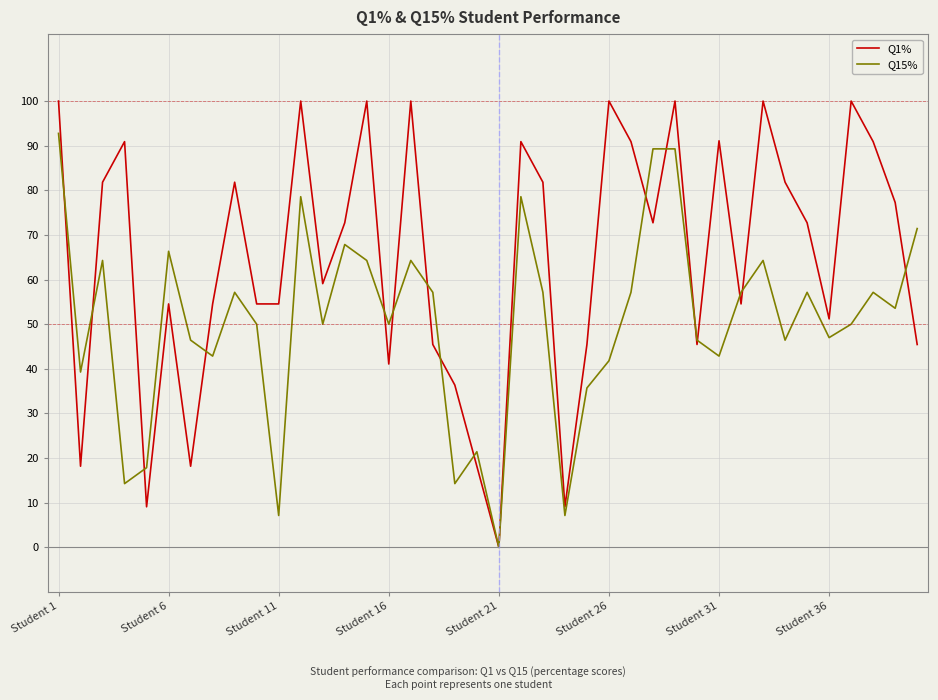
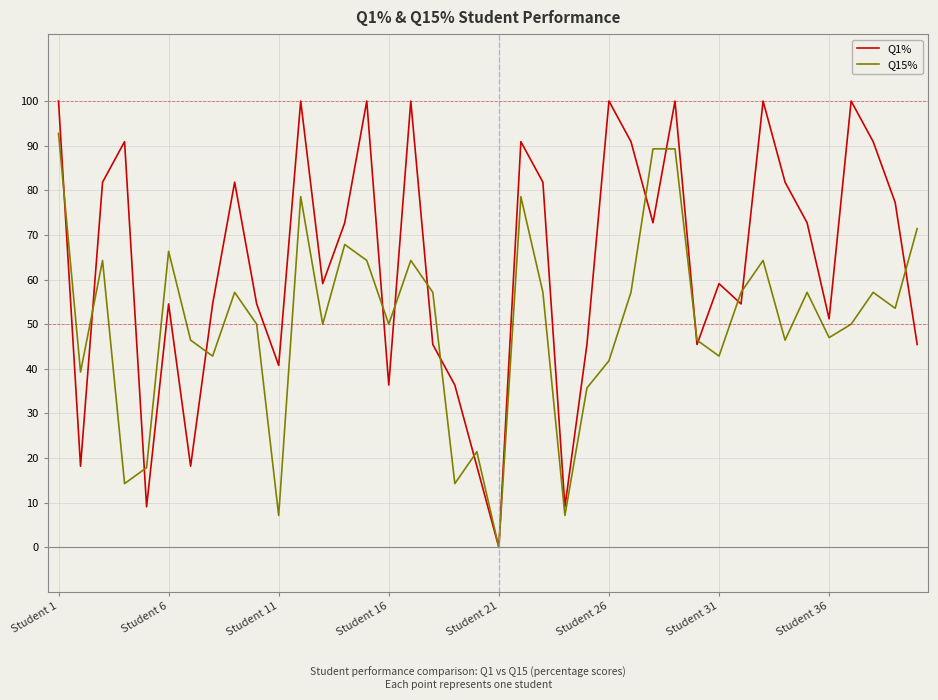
  {
    "Q1%": {
      "Student 1": 100,
      "Student 6": 55,
-     "Student 11": 55,
-     "Student 16": 41,
+     "Student 11": 41,
+     "Student 16": 36,
      "Student 26": 100,
-     "Student 31": 91,
+     "Student 31": 59,
      "Student 36": 51
    },
    "Q15%": {
      "Student 1": 93,
      "Student 6": 66,
      "Student 11": 7,
      "Student 16": 50,
      "Student 26": 42,
      "Student 31": 43,
      "Student 36": 47
    }
  }
